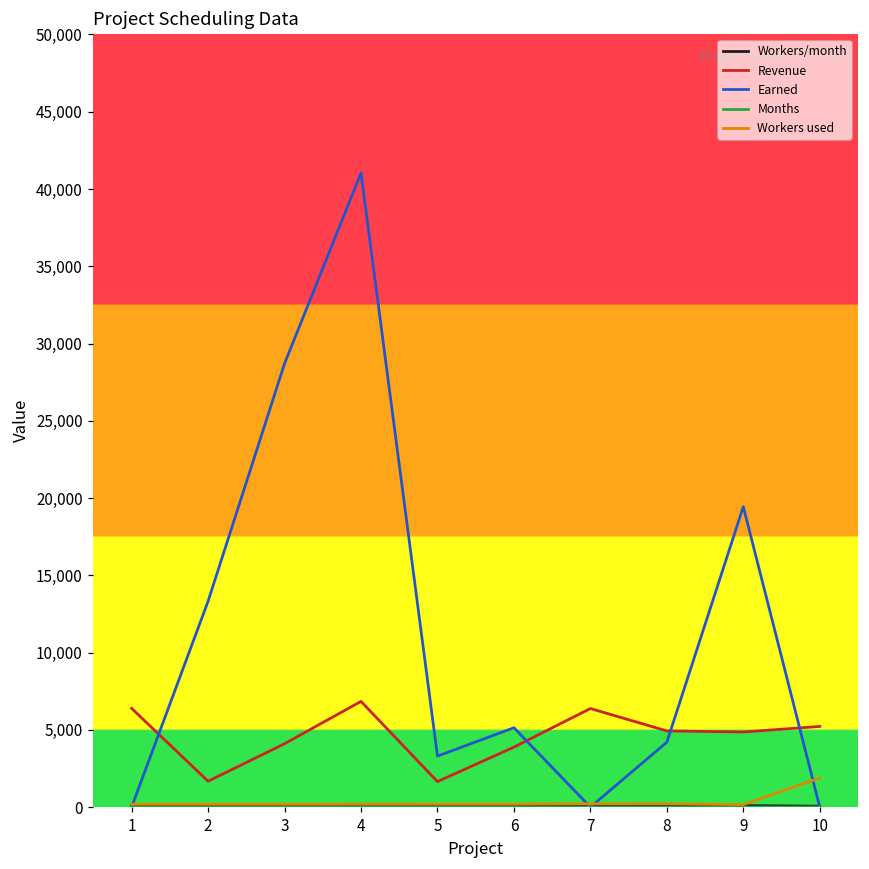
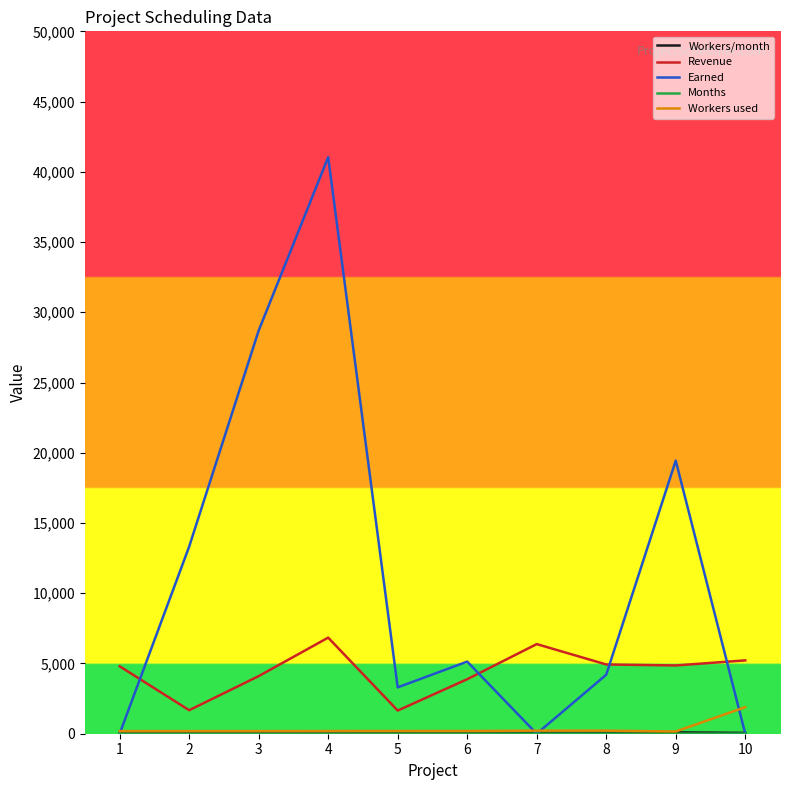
  {
    "Revenue": {
-     "1": "6,400",
+     "1": "4,800",
      "2": "1,700",
      "3": "4,100",
      "4": "6,800",
      "5": "1,700",
      "6": "3,900",
      "7": "6,400",
      "8": "4,900",
      "9": "4,900",
      "10": "5,200"
    },
    "Earned": {
      "2": "13,300",
      "3": "28,700",
      "4": "41,000",
      "5": "3,300",
      "6": "5,100",
      "8": "4,200",
      "9": "19,400"
    },
    "Workers used": {
      "10": "1,900"
    }
  }
